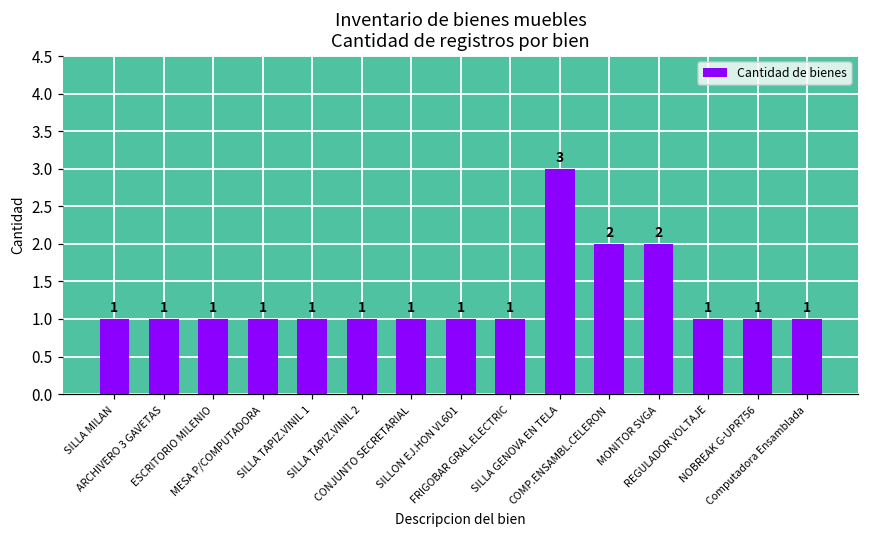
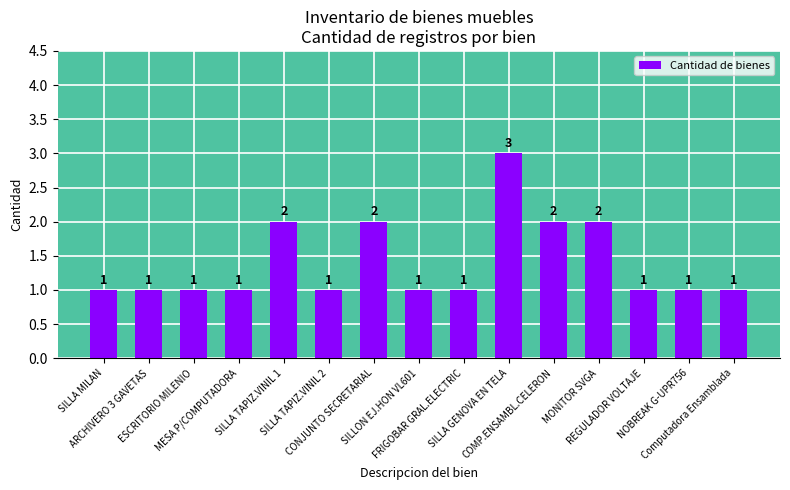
  {
    "SILLA MILAN": 1,
    "ARCHIVERO 3 GAVETAS": 1,
    "ESCRITORIO MILENIO": 1,
    "MESA P/COMPUTADORA": 1,
-   "SILLA TAPIZ.VINIL 1": 1,
+   "SILLA TAPIZ.VINIL 1": 2,
    "SILLA TAPIZ.VINIL 2": 1,
-   "CONJUNTO SECRETARIAL": 1,
+   "CONJUNTO SECRETARIAL": 2,
    "SILLON EJ.HON VL601": 1,
    "FRIGOBAR GRAL.ELECTRIC": 1,
    "SILLA GENOVA EN TELA": 3,
    "COMP.ENSAMBL.CELERON": 2,
    "MONITOR SVGA": 2,
    "REGULADOR VOLTAJE": 1,
    "NOBREAK G-UPR756": 1,
    "Computadora Ensamblada": 1
  }
